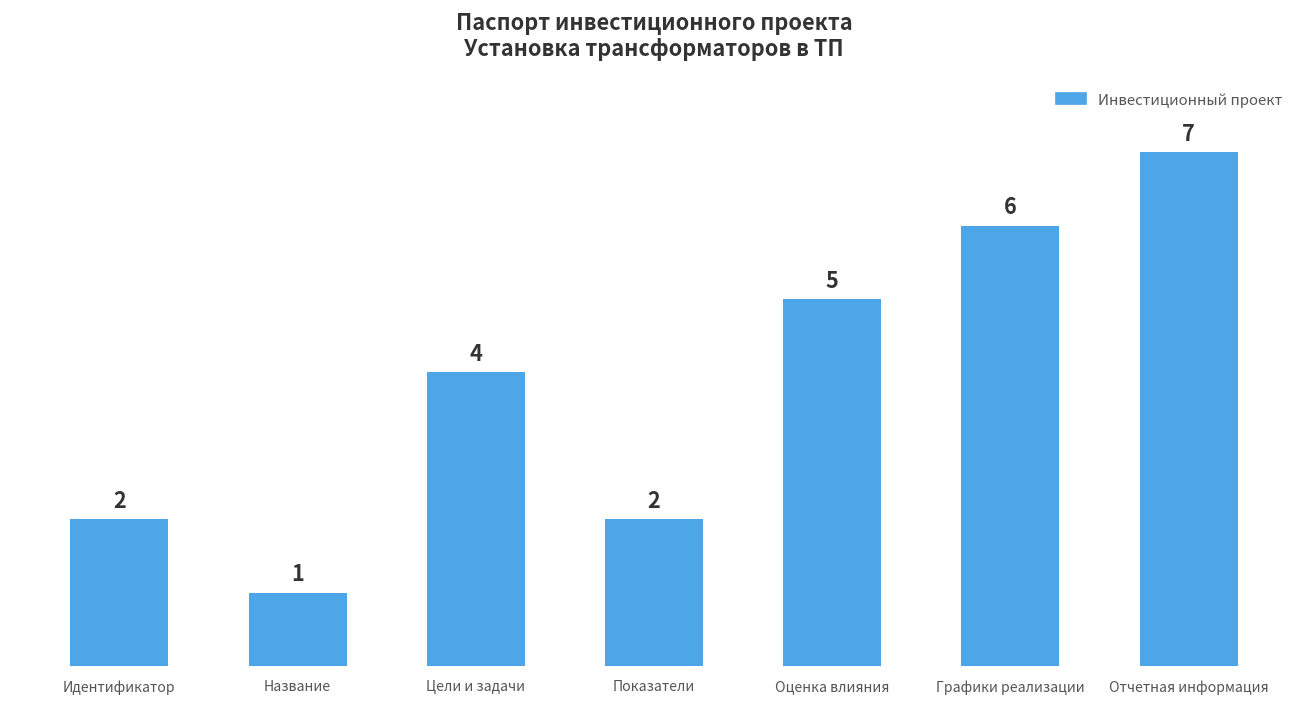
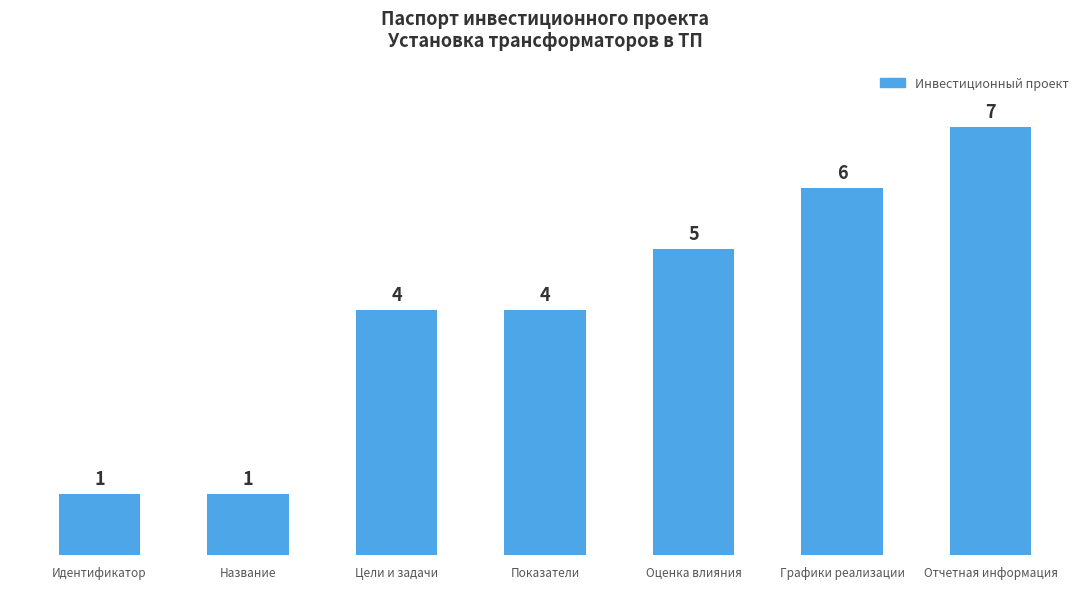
  {
-   "Идентификатор": 2,
+   "Идентификатор": 1,
    "Название": 1,
    "Цели и задачи": 4,
-   "Показатели": 2,
+   "Показатели": 4,
    "Оценка влияния": 5,
    "Графики реализации": 6,
    "Отчетная информация": 7
  }
